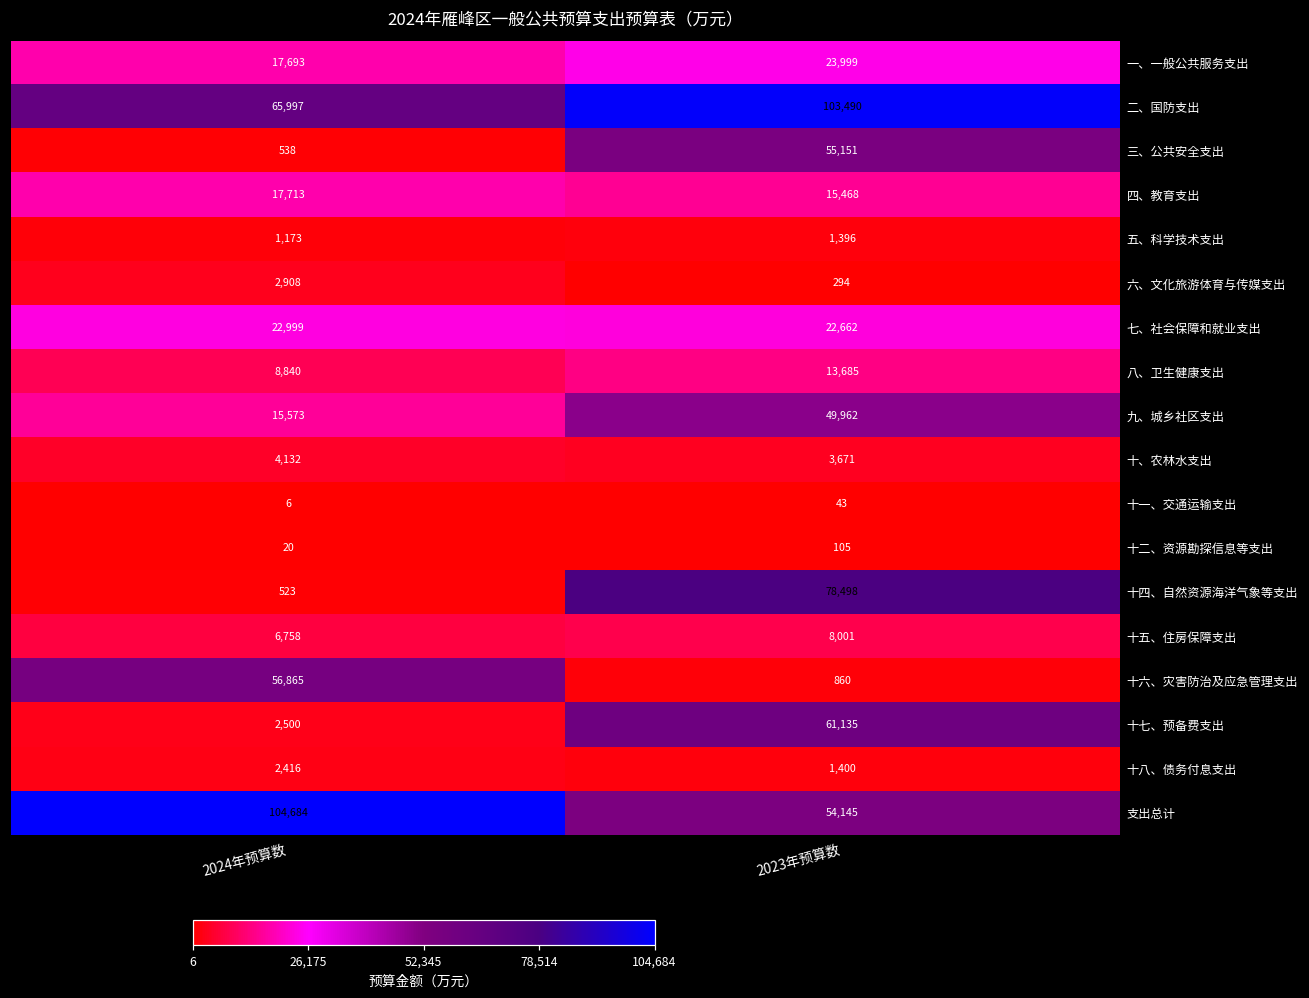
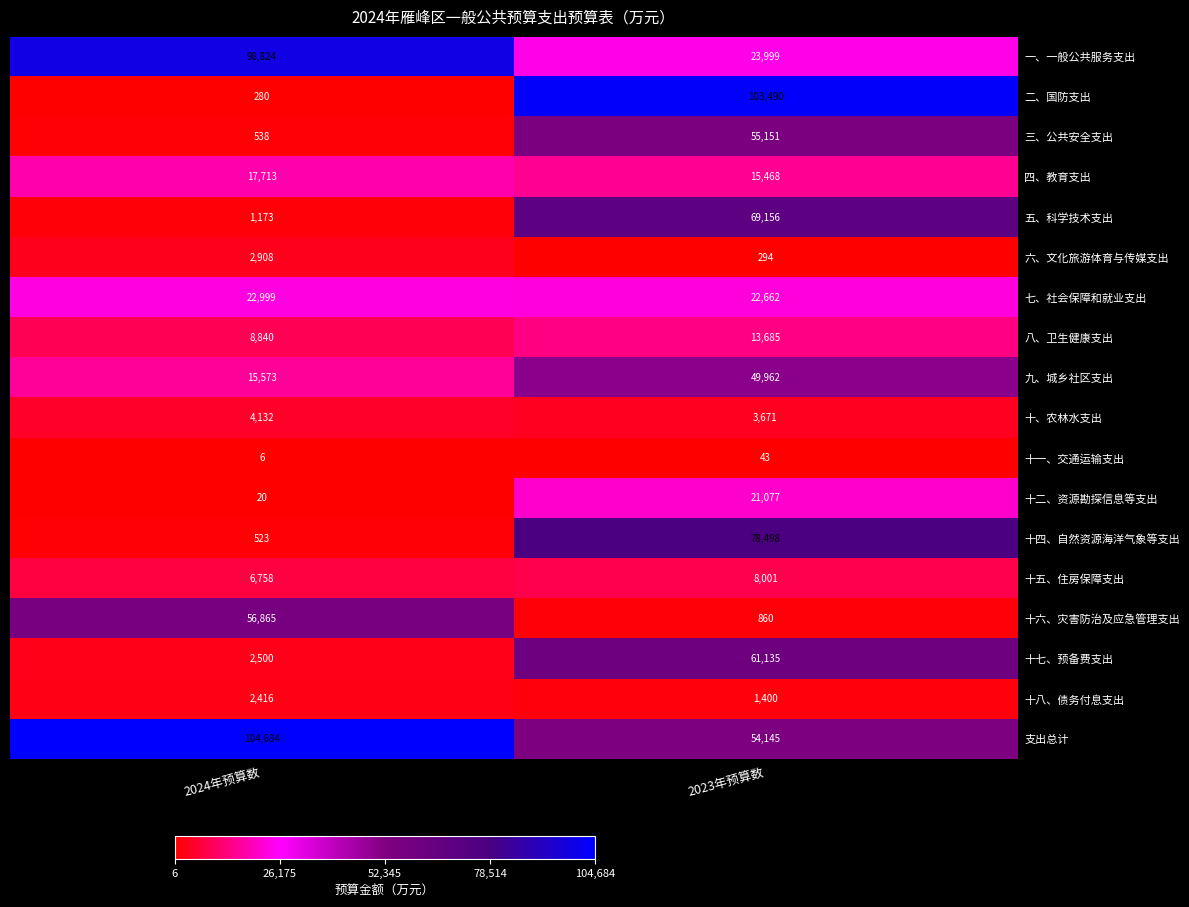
  {
    "一、一般公共服务支出": {
-     "2024年预算数": "17,693",
+     "2024年预算数": "98,824",
      "2023年预算数": "23,999"
    },
    "二、国防支出": {
-     "2024年预算数": "65,997",
+     "2024年预算数": "280",
      "2023年预算数": "103,490"
    },
    "三、公共安全支出": {
      "2024年预算数": "538",
      "2023年预算数": "55,151"
    },
    "四、教育支出": {
      "2024年预算数": "17,713",
      "2023年预算数": "15,468"
    },
    "五、科学技术支出": {
      "2024年预算数": "1,173",
-     "2023年预算数": "1,396"
+     "2023年预算数": "69,156"
    },
    "六、文化旅游体育与传媒支出": {
      "2024年预算数": "2,908",
      "2023年预算数": "294"
    },
    "七、社会保障和就业支出": {
      "2024年预算数": "22,999",
      "2023年预算数": "22,662"
    },
    "八、卫生健康支出": {
      "2024年预算数": "8,840",
      "2023年预算数": "13,685"
    },
    "九、城乡社区支出": {
      "2024年预算数": "15,573",
      "2023年预算数": "49,962"
    },
    "十、农林水支出": {
      "2024年预算数": "4,132",
      "2023年预算数": "3,671"
    },
    "十一、交通运输支出": {
      "2024年预算数": "6",
      "2023年预算数": "43"
    },
    "十二、资源勘探信息等支出": {
      "2024年预算数": "20",
-     "2023年预算数": "105"
+     "2023年预算数": "21,077"
    },
    "十四、自然资源海洋气象等支出": {
      "2024年预算数": "523",
      "2023年预算数": "78,498"
    },
    "十五、住房保障支出": {
      "2024年预算数": "6,758",
      "2023年预算数": "8,001"
    },
    "十六、灾害防治及应急管理支出": {
      "2024年预算数": "56,865",
      "2023年预算数": "860"
    },
    "十七、预备费支出": {
      "2024年预算数": "2,500",
      "2023年预算数": "61,135"
    },
    "十八、债务付息支出": {
      "2024年预算数": "2,416",
      "2023年预算数": "1,400"
    },
    "支出总计": {
      "2024年预算数": "104,684",
      "2023年预算数": "54,145"
    }
  }
